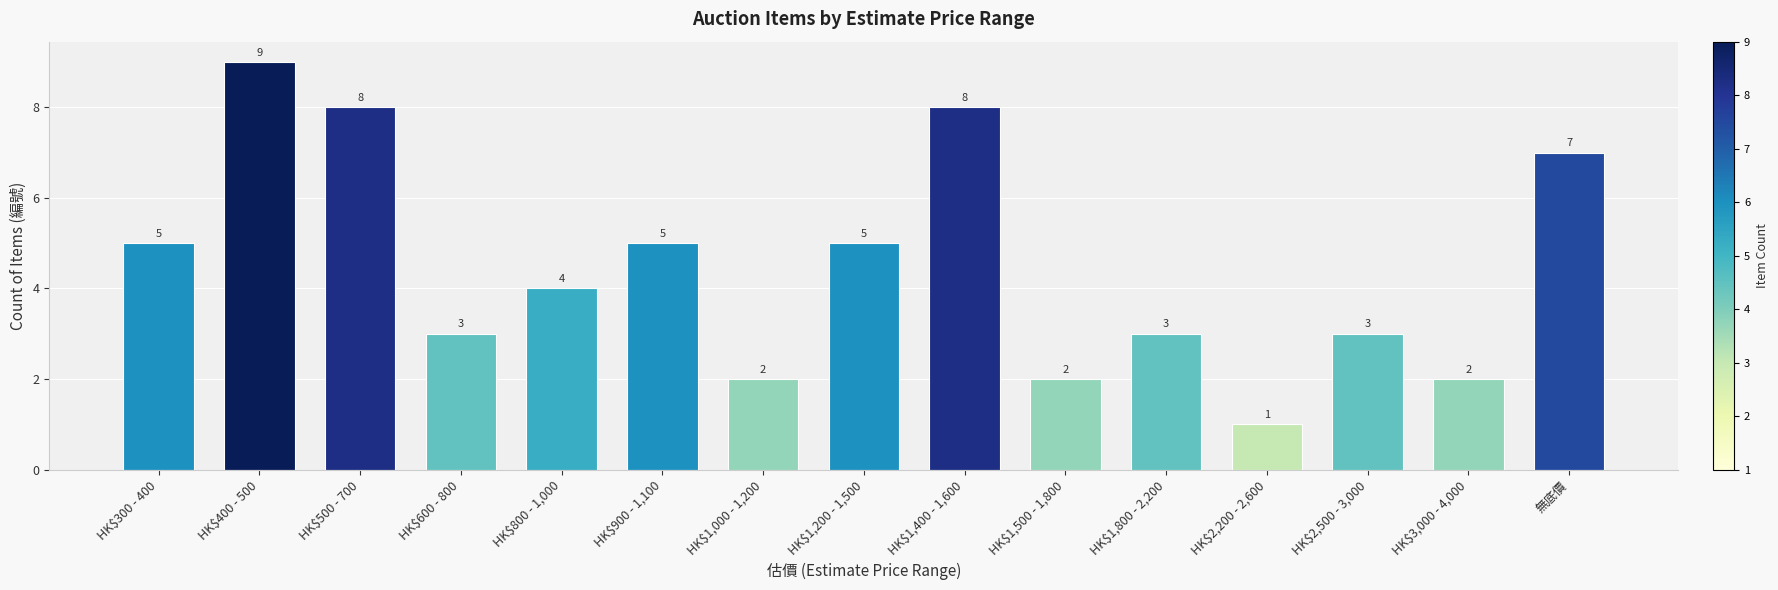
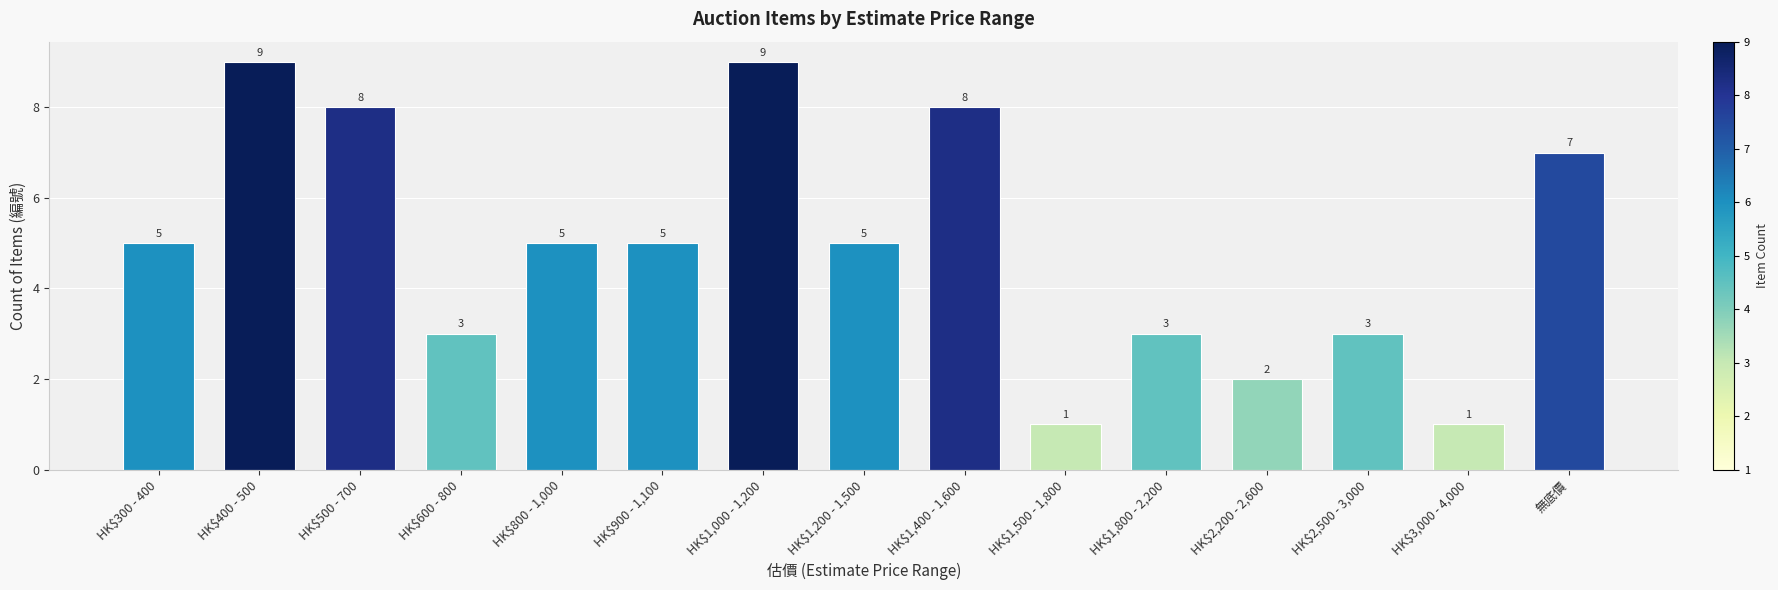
  {
    "HK$300 - 400": 5,
    "HK$400 - 500": 9,
    "HK$500 - 700": 8,
    "HK$600 - 800": 3,
-   "HK$800 - 1,000": 4,
+   "HK$800 - 1,000": 5,
    "HK$900 - 1,100": 5,
-   "HK$1,000 - 1,200": 2,
+   "HK$1,000 - 1,200": 9,
    "HK$1,200 - 1,500": 5,
    "HK$1,400 - 1,600": 8,
-   "HK$1,500 - 1,800": 2,
+   "HK$1,500 - 1,800": 1,
    "HK$1,800 - 2,200": 3,
-   "HK$2,200 - 2,600": 1,
+   "HK$2,200 - 2,600": 2,
    "HK$2,500 - 3,000": 3,
-   "HK$3,000 - 4,000": 2,
+   "HK$3,000 - 4,000": 1,
    "無底價": 7
  }
